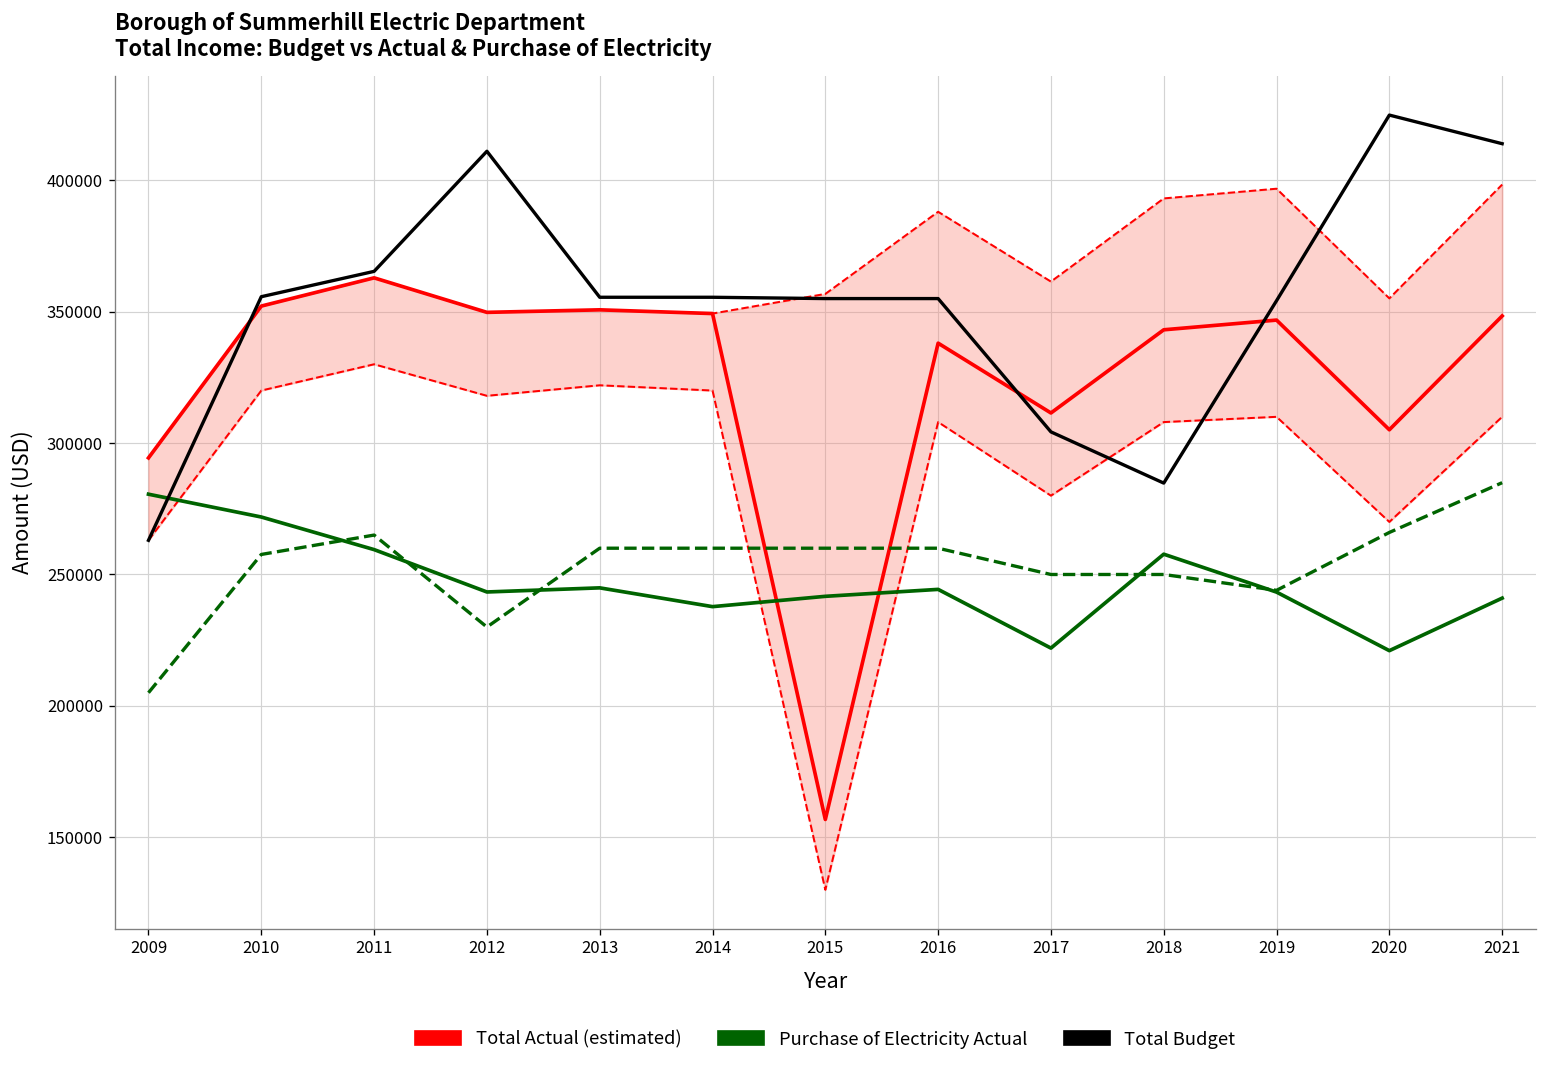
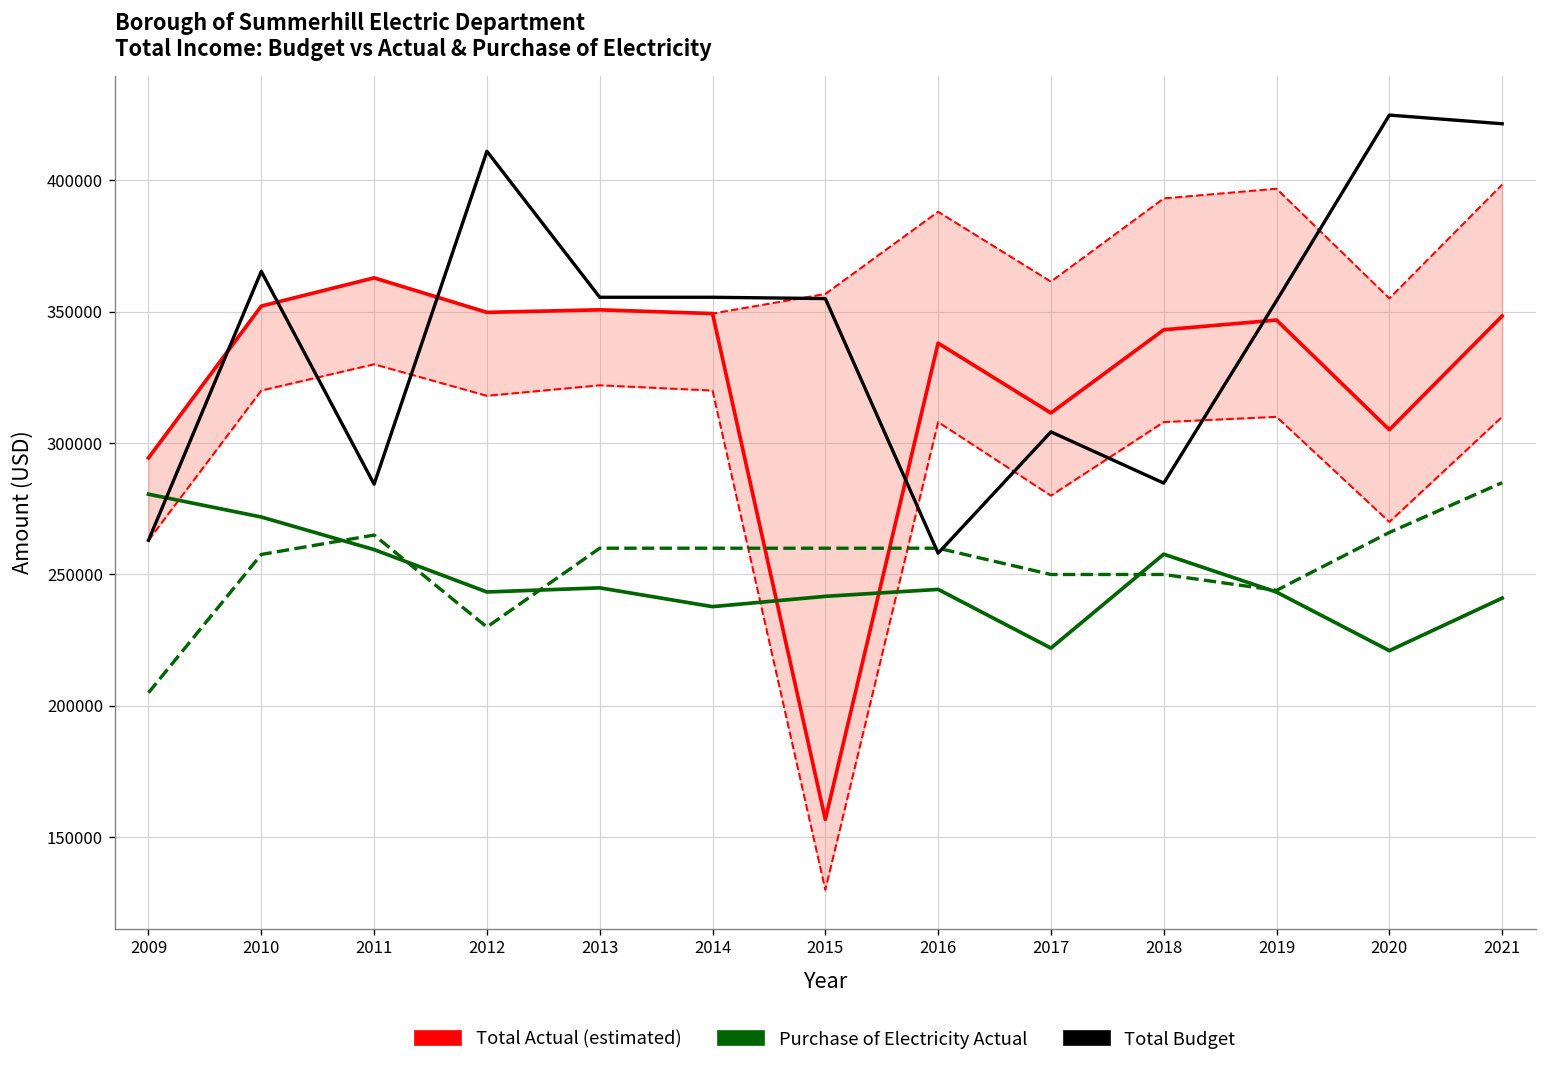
  {
    "Total Budget": {
-     "2010": 356000,
-     "2011": 365000,
+     "2010": 365000,
+     "2011": 284000,
      "2012": 411000,
      "2013": 356000,
      "2014": 356000,
      "2015": 355000,
-     "2016": 355000,
+     "2016": 258000,
      "2017": 304000,
      "2018": 285000,
      "2019": 354000,
      "2020": 425000,
-     "2021": 414000
+     "2021": 422000
    }
  }
